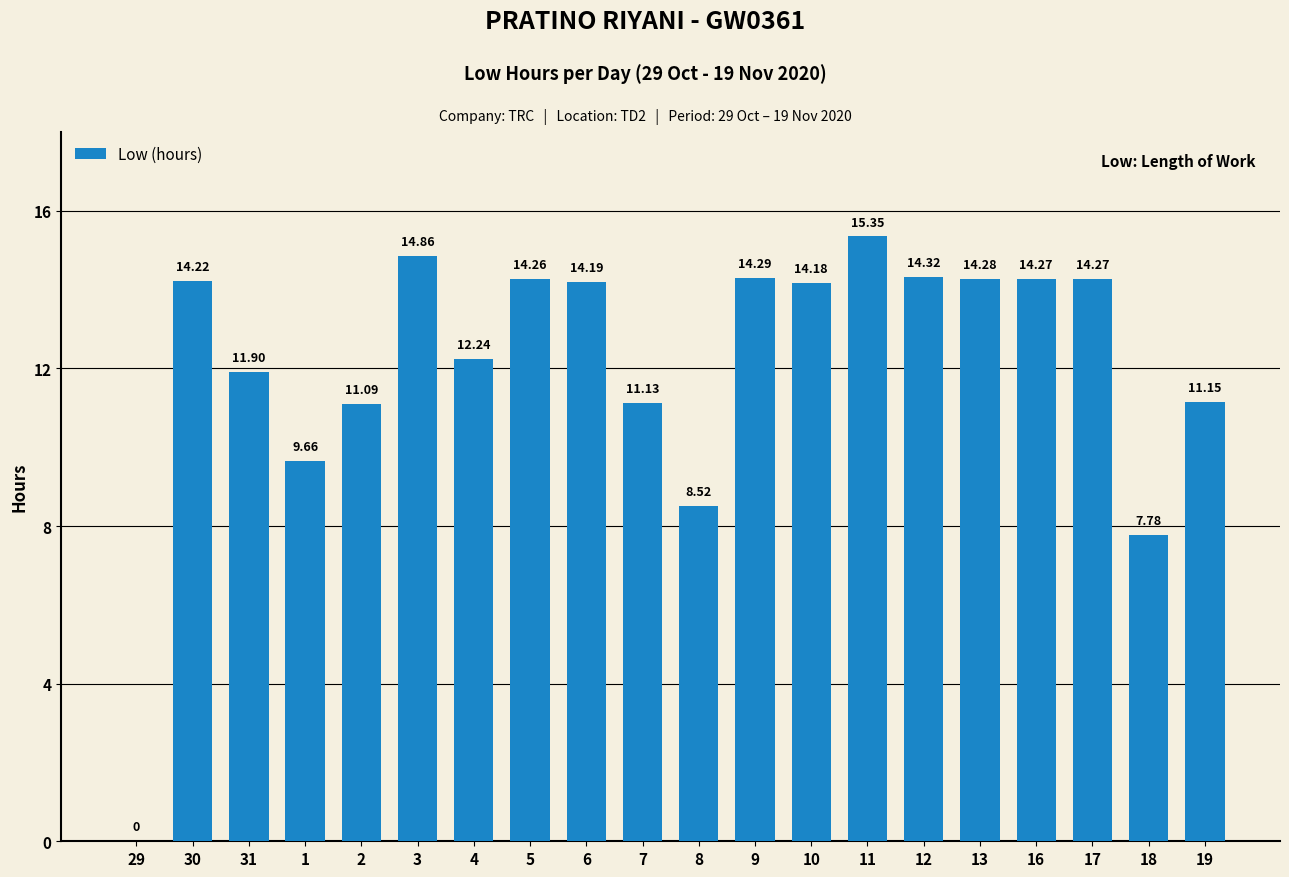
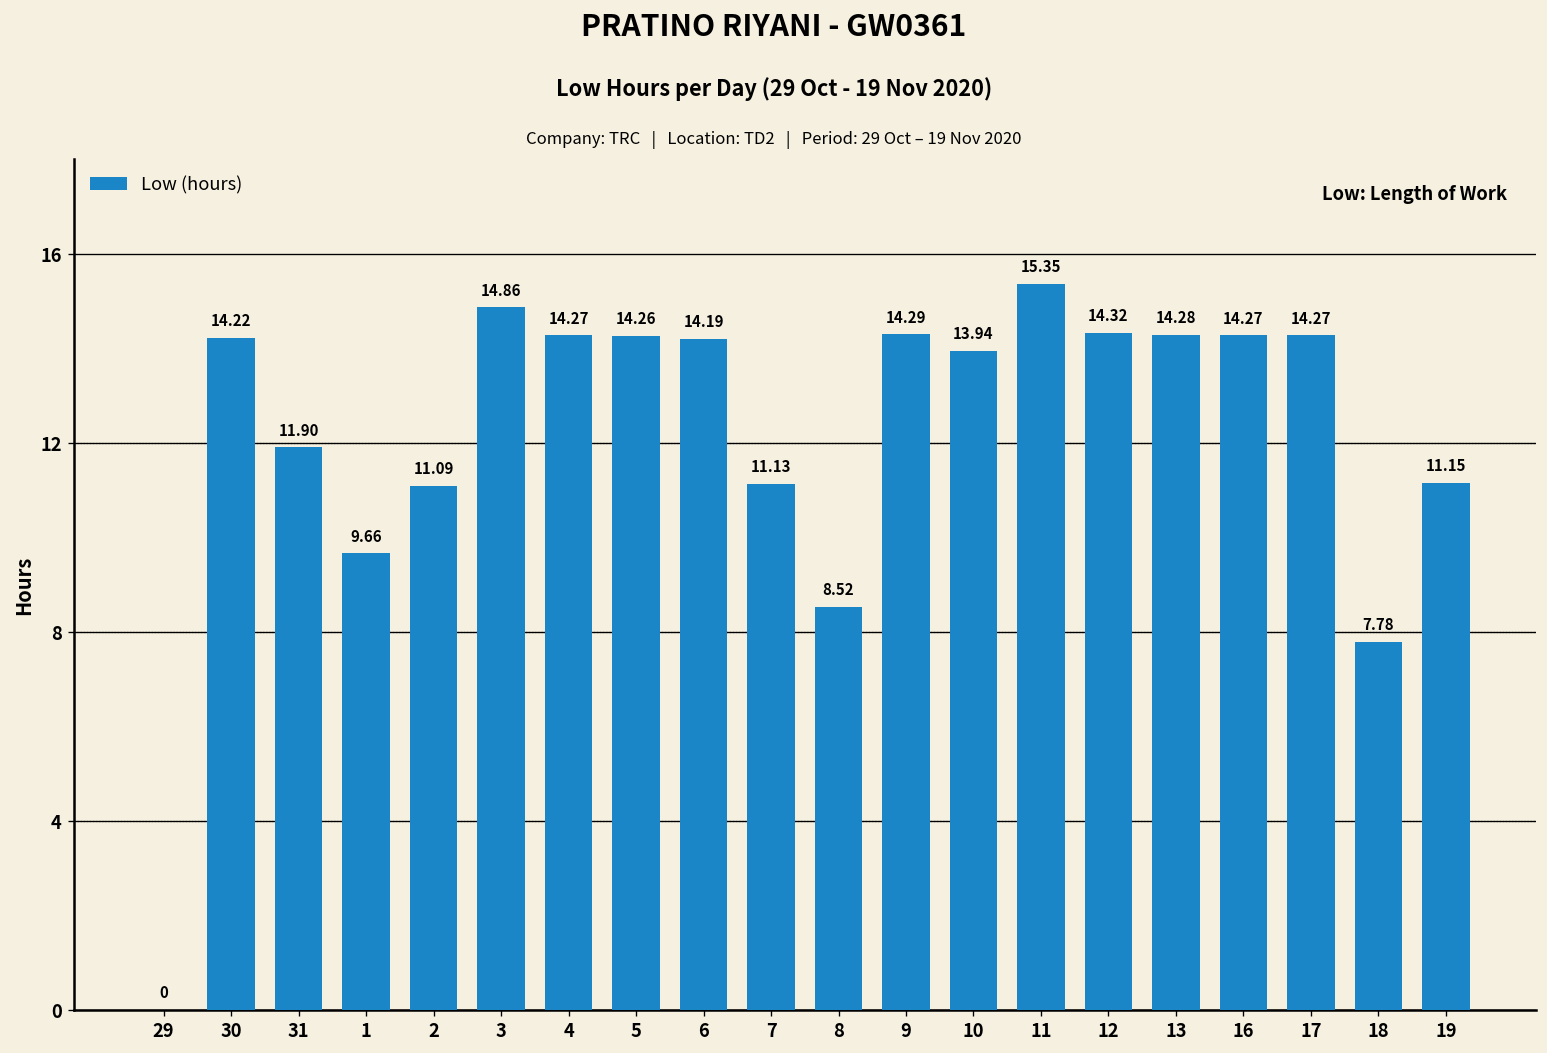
  {
    "29": 0,
    "30": 14.22,
    "31": 11.90,
    "1": 9.66,
    "2": 11.09,
    "3": 14.86,
-   "4": 12.24,
+   "4": 14.27,
    "5": 14.26,
    "6": 14.19,
    "7": 11.13,
    "8": 8.52,
    "9": 14.29,
-   "10": 14.18,
+   "10": 13.94,
    "11": 15.35,
    "12": 14.32,
    "13": 14.28,
    "16": 14.27,
    "17": 14.27,
    "18": 7.78,
    "19": 11.15
  }
